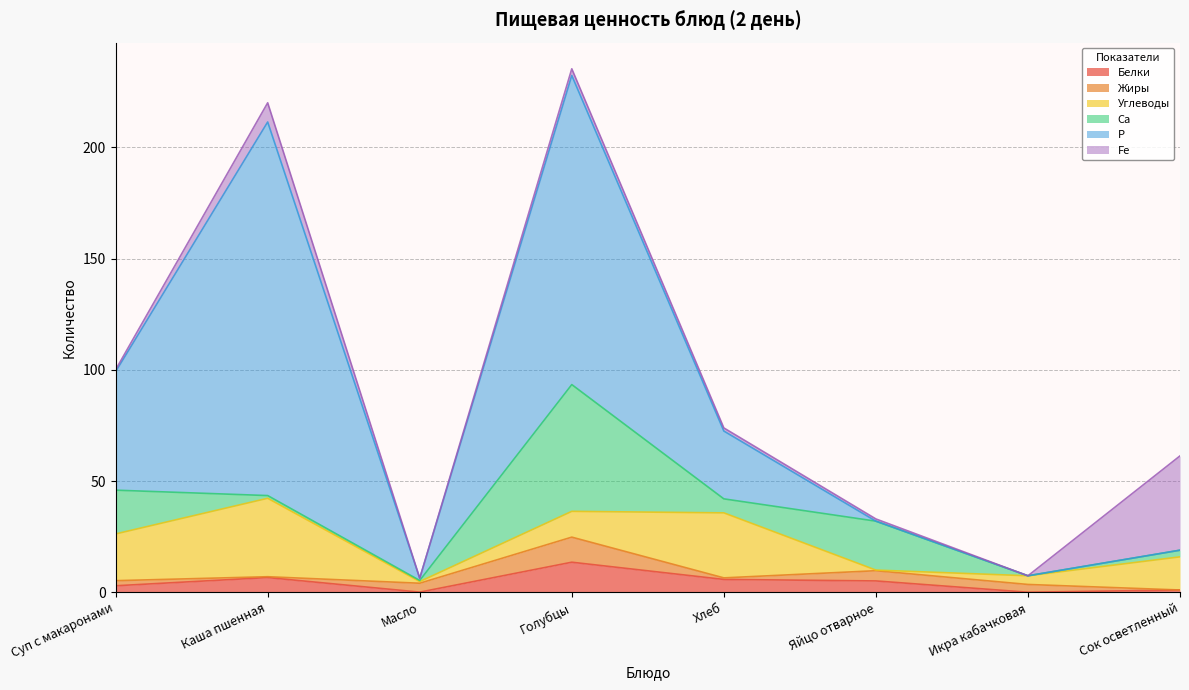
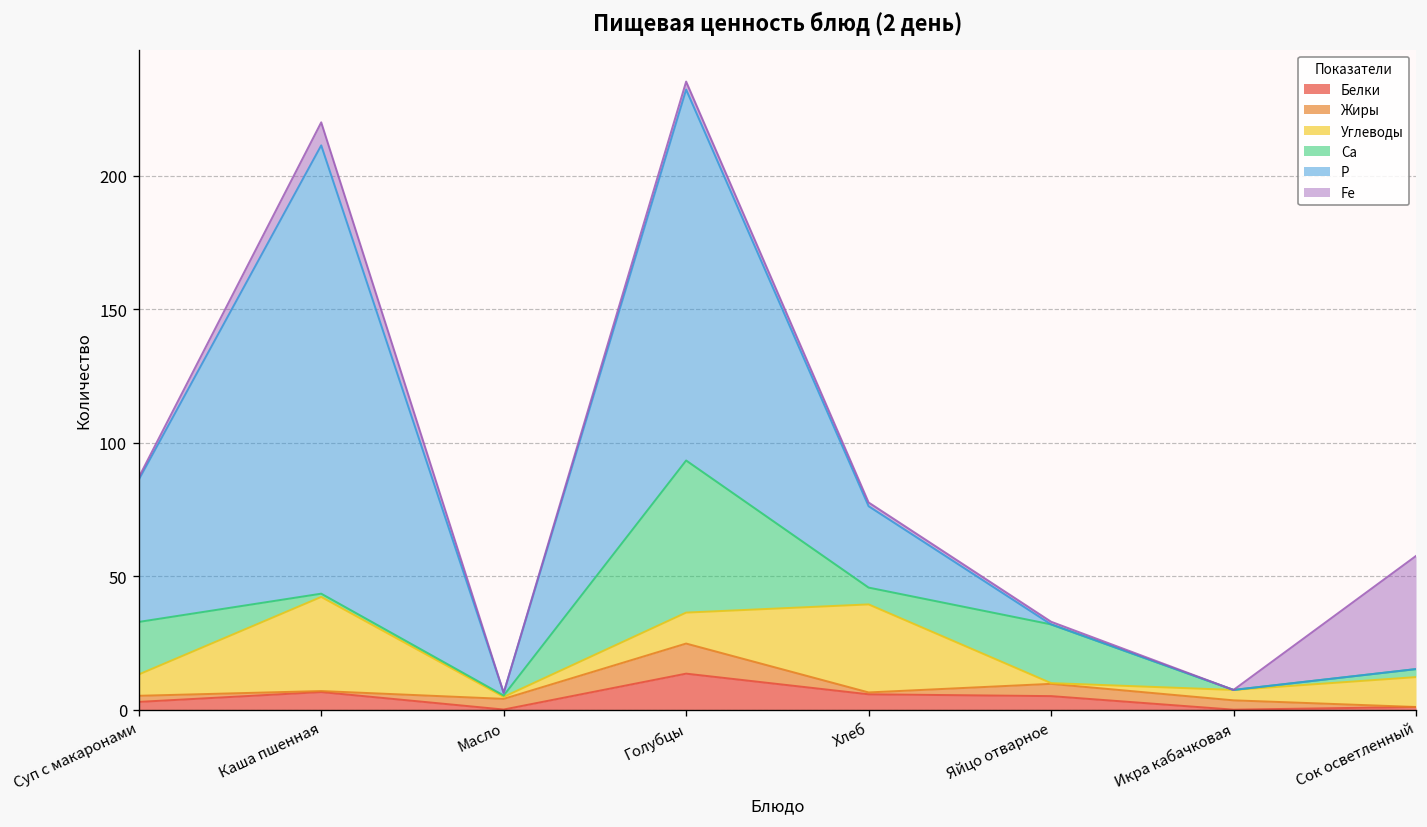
  {
    "Углеводы": {
-     "Суп с макаронами": 21,
+     "Суп с макаронами": 8,
      "Каша пшенная": 35,
      "Голубцы": 12,
-     "Хлеб": 29,
-     "Сок осветленный": 15
+     "Хлеб": 33,
+     "Сок осветленный": 11
    },
    "Са": {
      "Суп с макаронами": 20,
      "Каша пшенная": 1,
      "Голубцы": 57,
      "Хлеб": 6
    },
    "Р": {
      "Каша пшенная": 168,
      "Голубцы": 139,
      "Хлеб": 31
    },
    "Fe": {
      "Каша пшенная": 9,
      "Голубцы": 3,
      "Хлеб": 1,
      "Сок осветленный": 42
    }
  }
